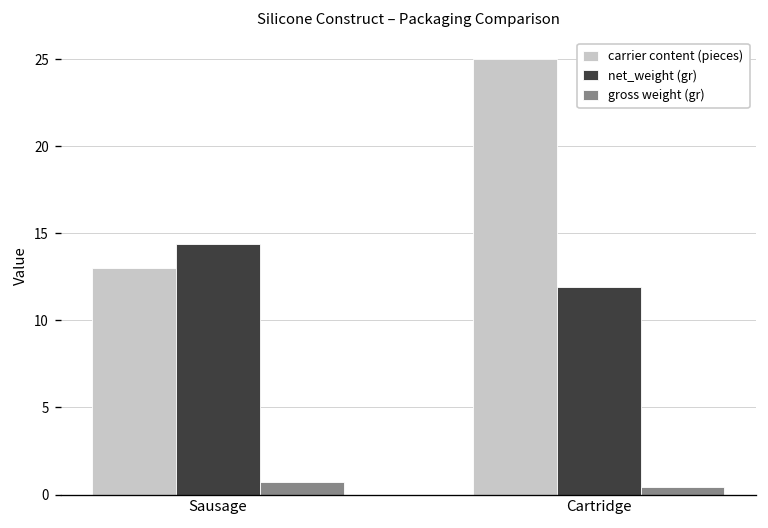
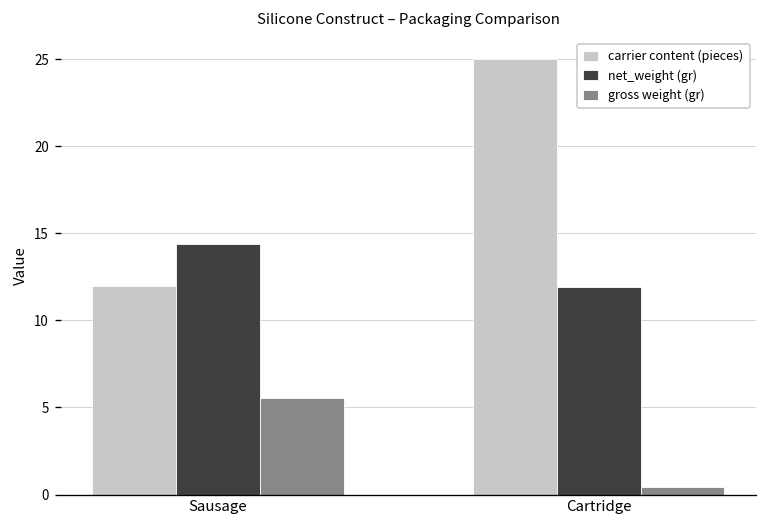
  {
    "carrier content (pieces)": {
-     "Sausage": 13,
+     "Sausage": 12,
      "Cartridge": 25
    },
    "net_weight (gr)": {
      "Sausage": 14.4,
      "Cartridge": 11.9
    },
    "gross weight (gr)": {
-     "Sausage": 0.7,
+     "Sausage": 5.5,
      "Cartridge": 0.4
    }
  }
